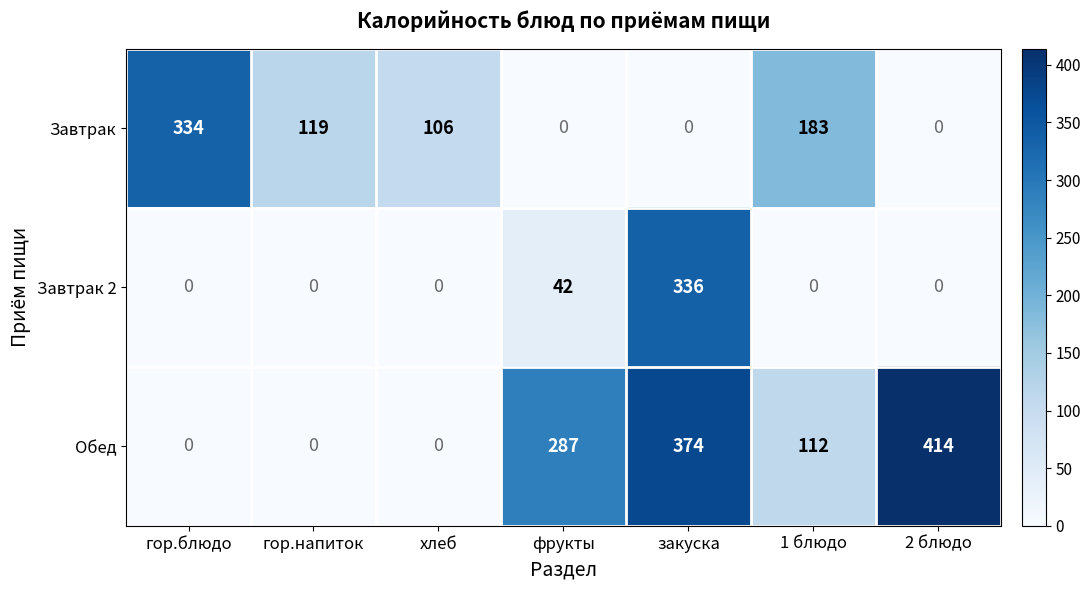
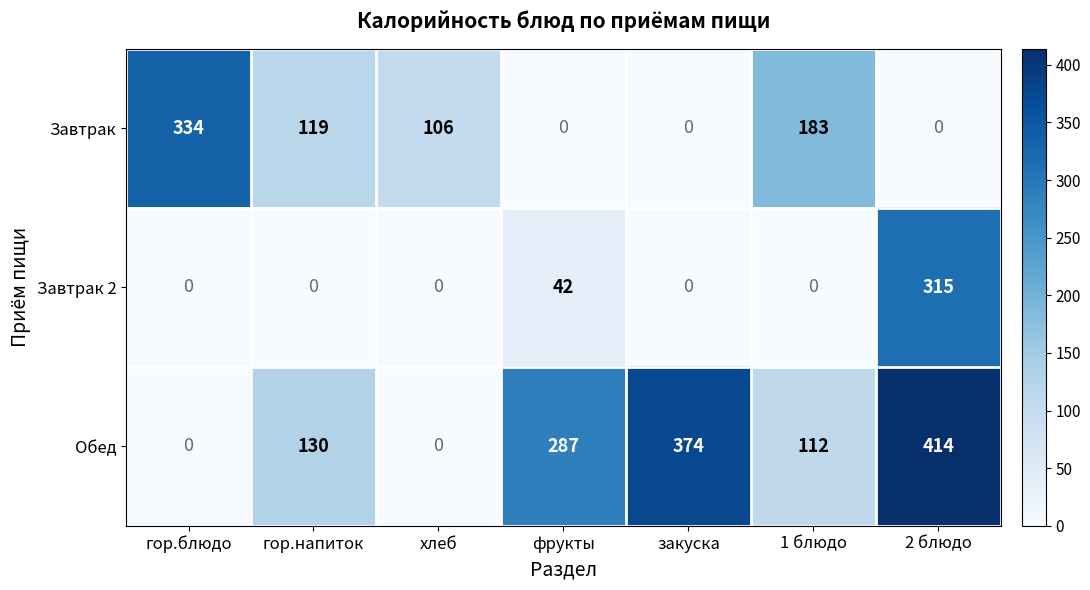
  {
    "Завтрак": {
      "гор.блюдо": 334,
      "гор.напиток": 119,
      "хлеб": 106,
      "фрукты": 0,
      "закуска": 0,
      "1 блюдо": 183,
      "2 блюдо": 0
    },
    "Завтрак 2": {
      "гор.блюдо": 0,
      "гор.напиток": 0,
      "хлеб": 0,
      "фрукты": 42,
-     "закуска": 336,
+     "закуска": 0,
      "1 блюдо": 0,
-     "2 блюдо": 0
+     "2 блюдо": 315
    },
    "Обед": {
      "гор.блюдо": 0,
-     "гор.напиток": 0,
+     "гор.напиток": 130,
      "хлеб": 0,
      "фрукты": 287,
      "закуска": 374,
      "1 блюдо": 112,
      "2 блюдо": 414
    }
  }
